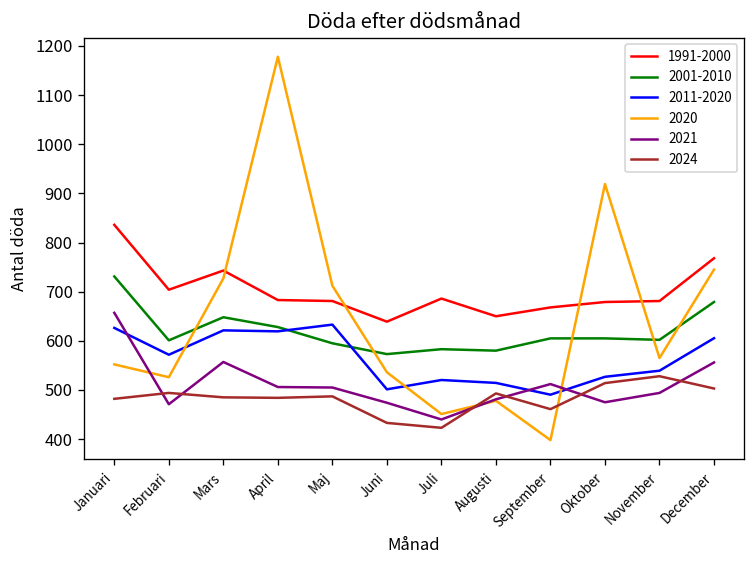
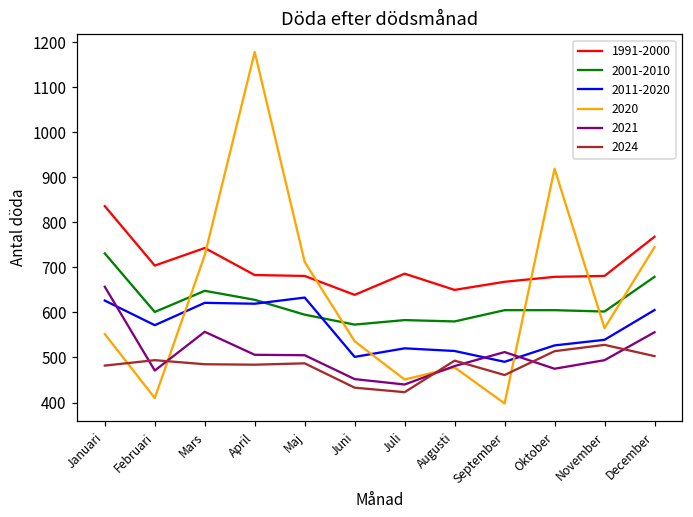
  {
    "1991-2000": {
      "Januari": 840,
      "Februari": 700,
      "Mars": 740,
      "April": 680,
      "Maj": 680,
      "Juni": 640,
      "Juli": 690,
      "Augusti": 650,
      "September": 670,
      "Oktober": 680,
      "November": 680,
      "December": 770
    },
    "2001-2010": {
      "Januari": 730,
      "Februari": 600,
      "Mars": 650,
      "April": 630,
      "Maj": 600,
      "Juni": 570,
      "Juli": 580,
      "Augusti": 580,
      "September": 610,
      "Oktober": 610,
      "November": 600,
      "December": 680
    },
    "2011-2020": {
      "Januari": 630,
      "Februari": 570,
      "Mars": 620,
      "April": 620,
      "Maj": 630,
      "Juni": 500,
      "Juli": 520,
      "Augusti": 510,
      "September": 490,
      "Oktober": 530,
      "November": 540,
      "December": 610
    },
    "2020": {
      "Januari": 550,
-     "Februari": 530,
+     "Februari": 410,
      "Mars": 730,
      "April": 1180,
      "Maj": 710,
      "Juni": 540,
      "Juli": 450,
      "September": 400,
      "Oktober": 920,
      "November": 570,
      "December": 750
    },
    "2021": {
      "Januari": 660,
      "Februari": 470,
      "Mars": 560,
      "April": 510,
      "Maj": 510,
-     "Juni": 470,
+     "Juni": 450,
      "Juli": 440,
      "September": 510,
      "Oktober": 480,
      "November": 490,
      "December": 560
    },
    "2024": {
      "Januari": 480,
      "Februari": 490,
      "Mars": 490,
      "April": 480,
      "Maj": 490,
      "Juni": 430,
      "Juli": 420,
      "Augusti": 490,
      "September": 460,
      "Oktober": 510,
      "November": 530,
      "December": 500
    }
  }
